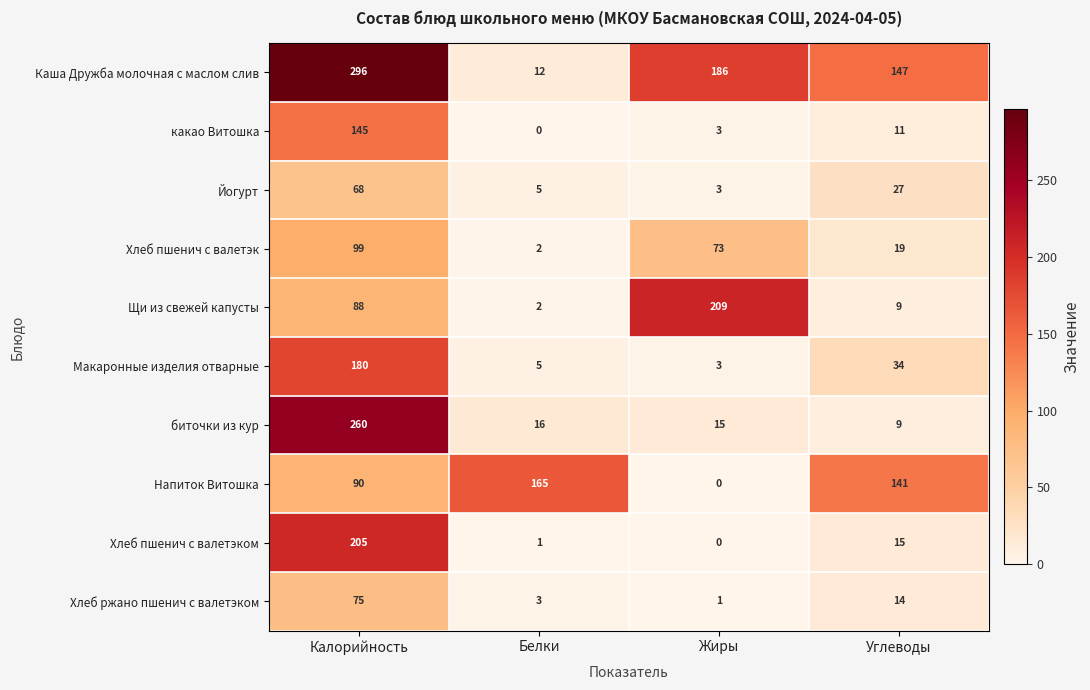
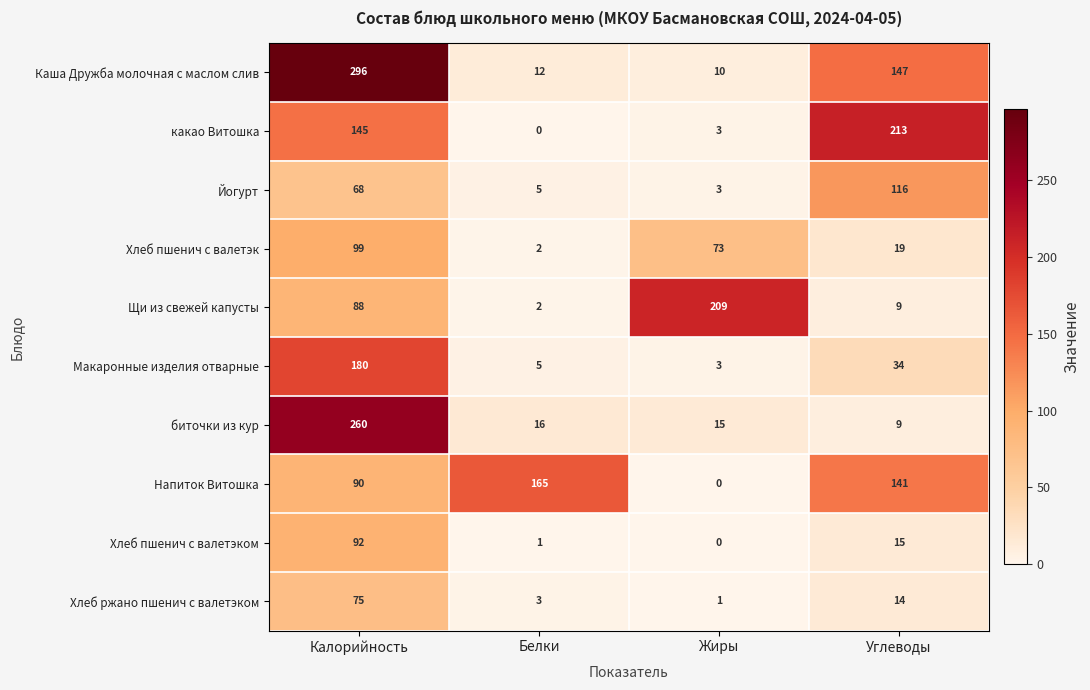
  {
    "Каша Дружба молочная с маслом слив": {
      "Калорийность": 296,
      "Белки": 12,
-     "Жиры": 186,
+     "Жиры": 10,
      "Углеводы": 147
    },
    "какао Витошка": {
      "Калорийность": 145,
      "Белки": 0,
      "Жиры": 3,
-     "Углеводы": 11
+     "Углеводы": 213
    },
    "Йогурт": {
      "Калорийность": 68,
      "Белки": 5,
      "Жиры": 3,
-     "Углеводы": 27
+     "Углеводы": 116
    },
    "Хлеб пшенич с валетэк": {
      "Калорийность": 99,
      "Белки": 2,
      "Жиры": 73,
      "Углеводы": 19
    },
    "Щи из свежей капусты": {
      "Калорийность": 88,
      "Белки": 2,
      "Жиры": 209,
      "Углеводы": 9
    },
    "Макаронные изделия отварные": {
      "Калорийность": 180,
      "Белки": 5,
      "Жиры": 3,
      "Углеводы": 34
    },
    "биточки из кур": {
      "Калорийность": 260,
      "Белки": 16,
      "Жиры": 15,
      "Углеводы": 9
    },
    "Напиток Витошка": {
      "Калорийность": 90,
      "Белки": 165,
      "Жиры": 0,
      "Углеводы": 141
    },
    "Хлеб пшенич с валетэком": {
-     "Калорийность": 205,
+     "Калорийность": 92,
      "Белки": 1,
      "Жиры": 0,
      "Углеводы": 15
    },
    "Хлеб ржано пшенич с валетэком": {
      "Калорийность": 75,
      "Белки": 3,
      "Жиры": 1,
      "Углеводы": 14
    }
  }
